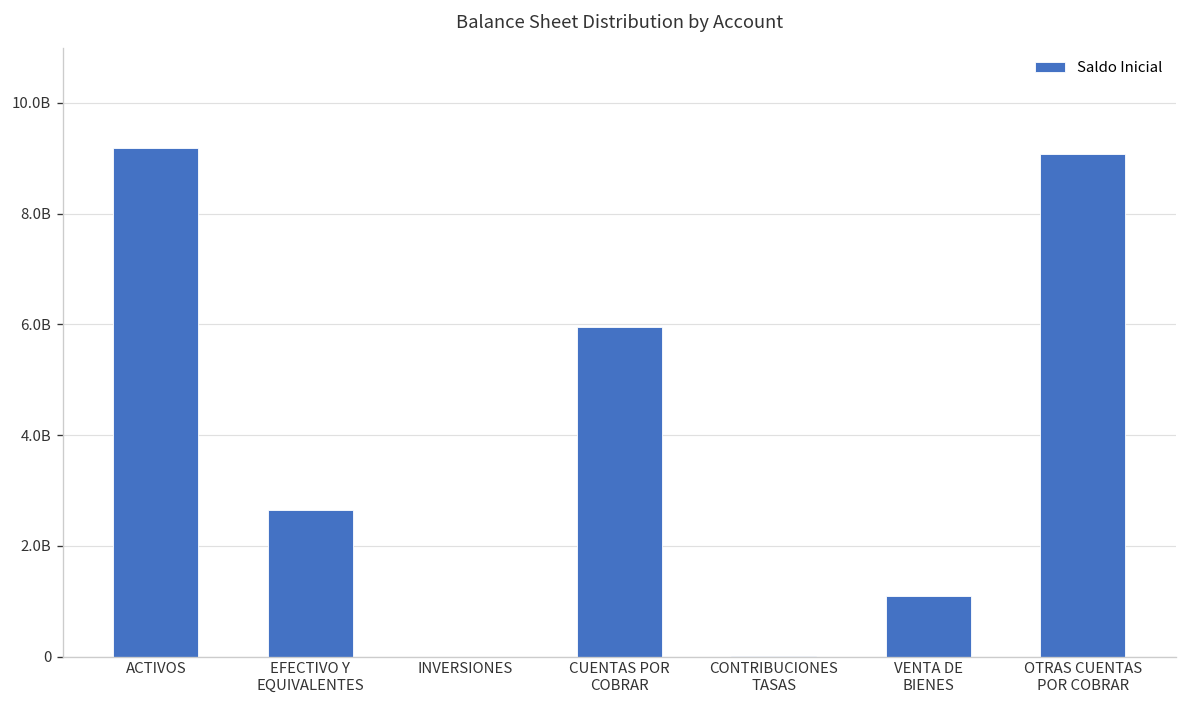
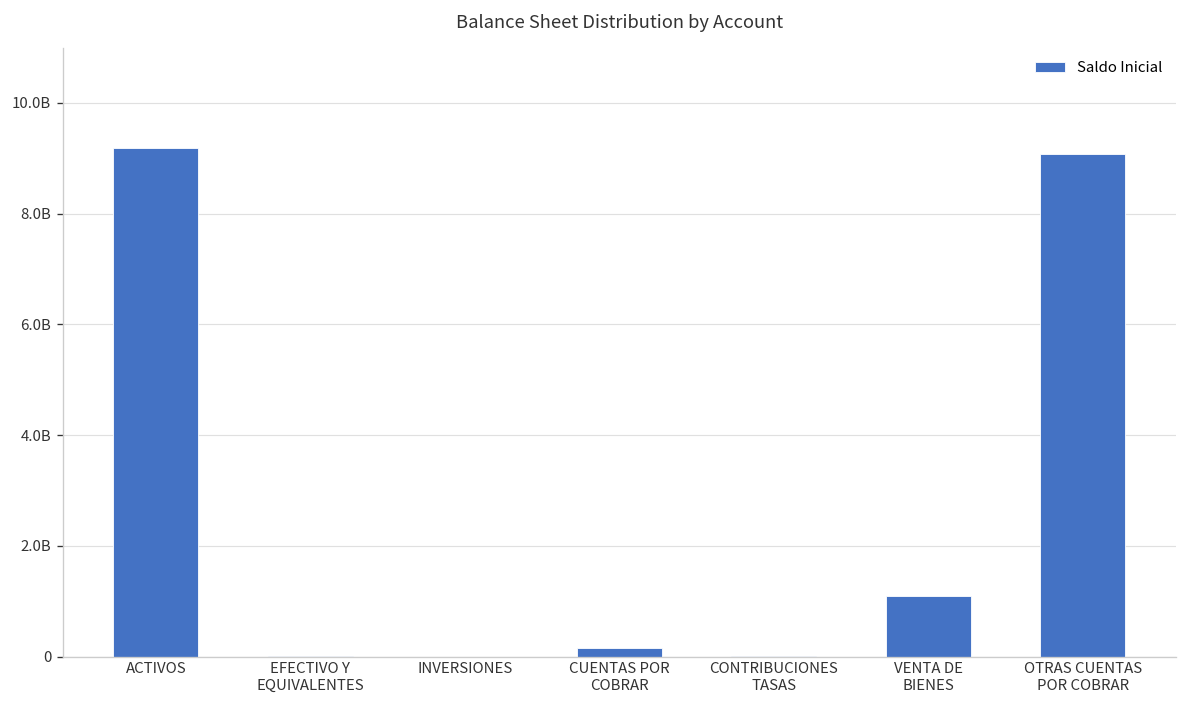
  {
    "ACTIVOS": 9200000000,
-   "EFECTIVO Y EQUIVALENTES": 2600000000,
-   "CUENTAS POR COBRAR": 6000000000,
+   "EFECTIVO Y EQUIVALENTES": 0,
+   "CUENTAS POR COBRAR": 100000000,
    "VENTA DE BIENES": 1100000000,
    "OTRAS CUENTAS POR COBRAR": 9100000000
  }
